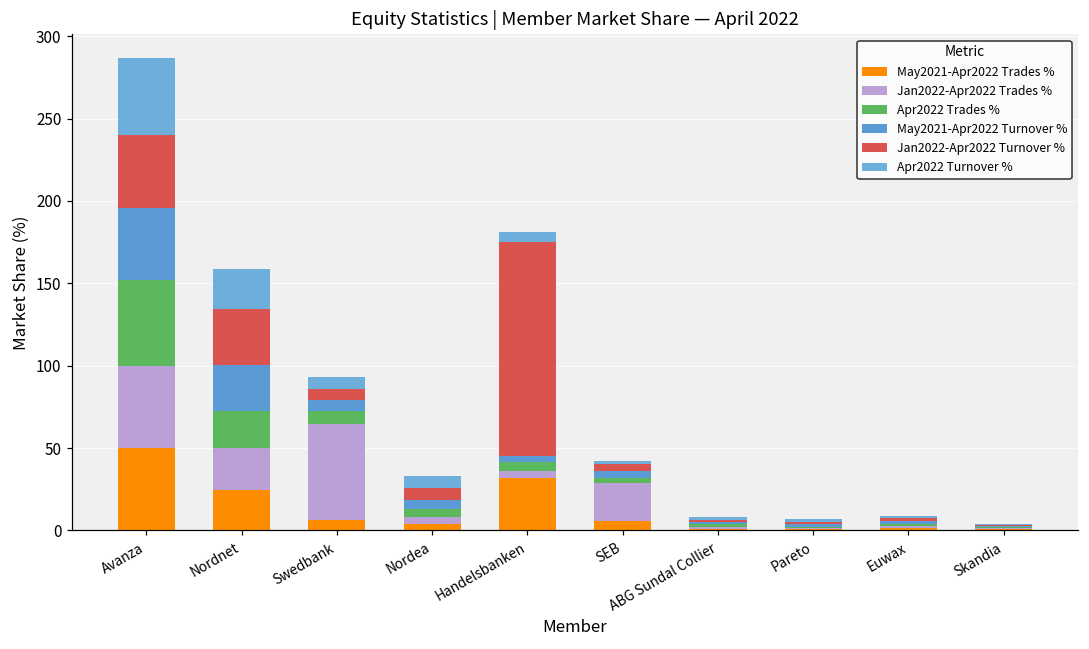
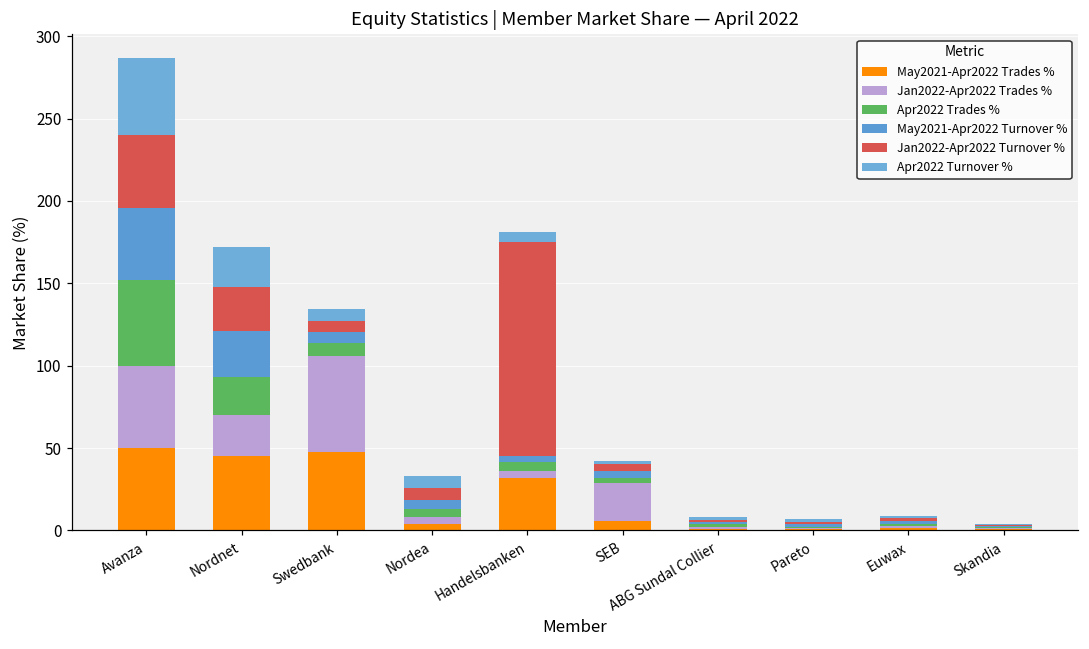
  {
    "May2021-Apr2022 Trades %": {
      "Avanza": 50,
-     "Nordnet": 25,
-     "Swedbank": 6,
+     "Nordnet": 45,
+     "Swedbank": 48,
      "Nordea": 4,
      "Handelsbanken": 32,
      "SEB": 6
    },
    "Jan2022-Apr2022 Trades %": {
      "Avanza": 50,
      "Nordnet": 25,
      "Swedbank": 58,
      "Nordea": 4,
      "Handelsbanken": 4,
      "SEB": 23
    },
    "Apr2022 Trades %": {
      "Avanza": 52,
      "Nordnet": 23,
      "Swedbank": 8,
      "Nordea": 5,
      "Handelsbanken": 5,
      "SEB": 3
    },
    "Jan2022-Apr2022 Turnover %": {
      "Avanza": 44,
-     "Nordnet": 34,
+     "Nordnet": 27,
      "Swedbank": 7,
      "Nordea": 7,
      "Handelsbanken": 130,
      "SEB": 4,
      "Euwax": 2
    }
  }
